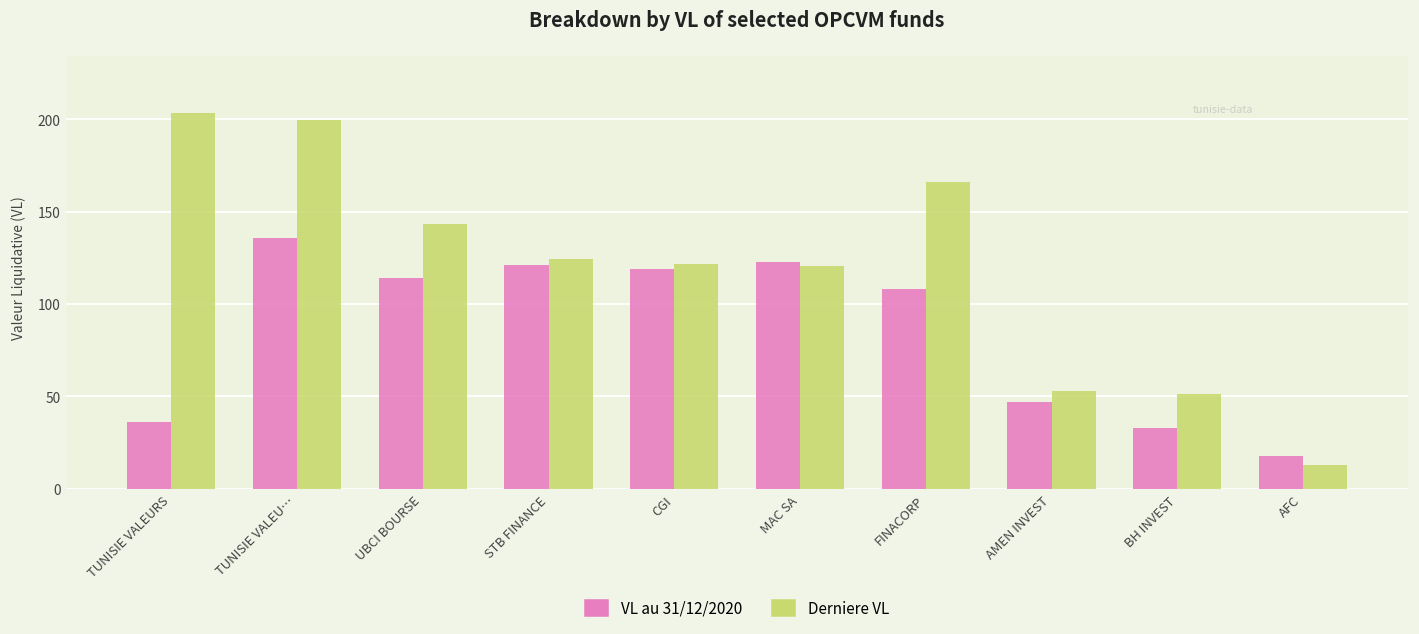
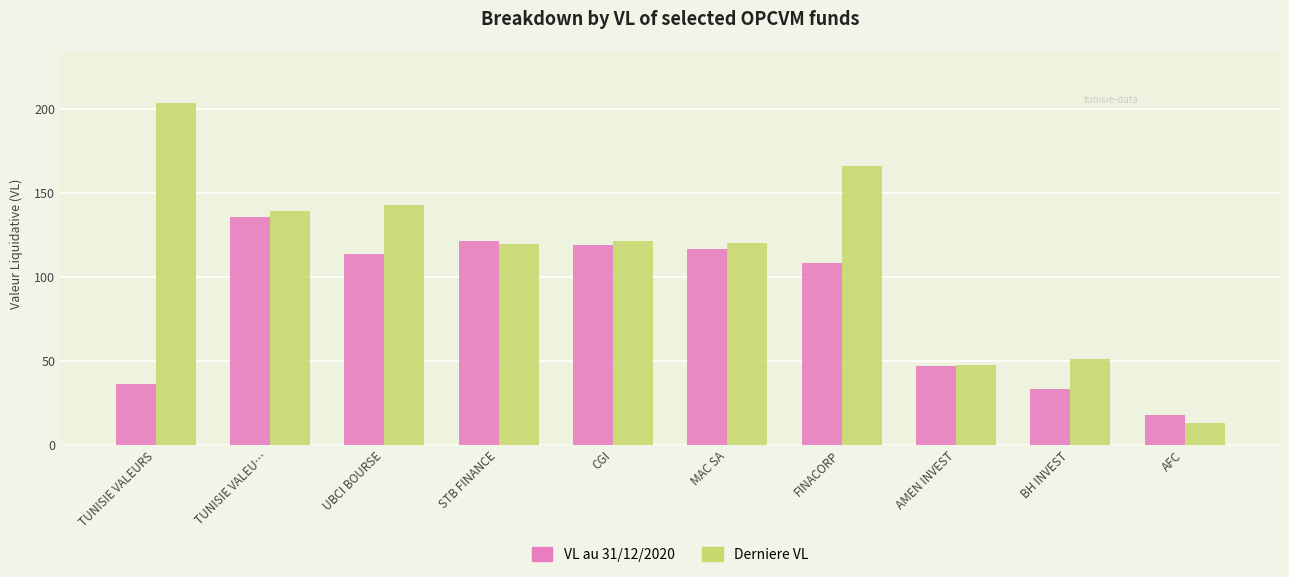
  {
    "VL au 31/12/2020": {
      "TUNISIE VALEURS": 36,
      "TUNISIE VALEU…": 136,
      "UBCI BOURSE": 114,
      "STB FINANCE": 121,
      "CGI": 119,
-     "MAC SA": 123,
+     "MAC SA": 117,
      "FINACORP": 108,
      "AMEN INVEST": 47,
      "BH INVEST": 33,
      "AFC": 18
    },
    "Derniere VL": {
      "TUNISIE VALEURS": 204,
-     "TUNISIE VALEU…": 199,
+     "TUNISIE VALEU…": 139,
      "UBCI BOURSE": 143,
-     "STB FINANCE": 125,
+     "STB FINANCE": 120,
      "CGI": 122,
      "MAC SA": 120,
      "FINACORP": 166,
-     "AMEN INVEST": 53,
+     "AMEN INVEST": 48,
      "BH INVEST": 51,
      "AFC": 13
    }
  }
